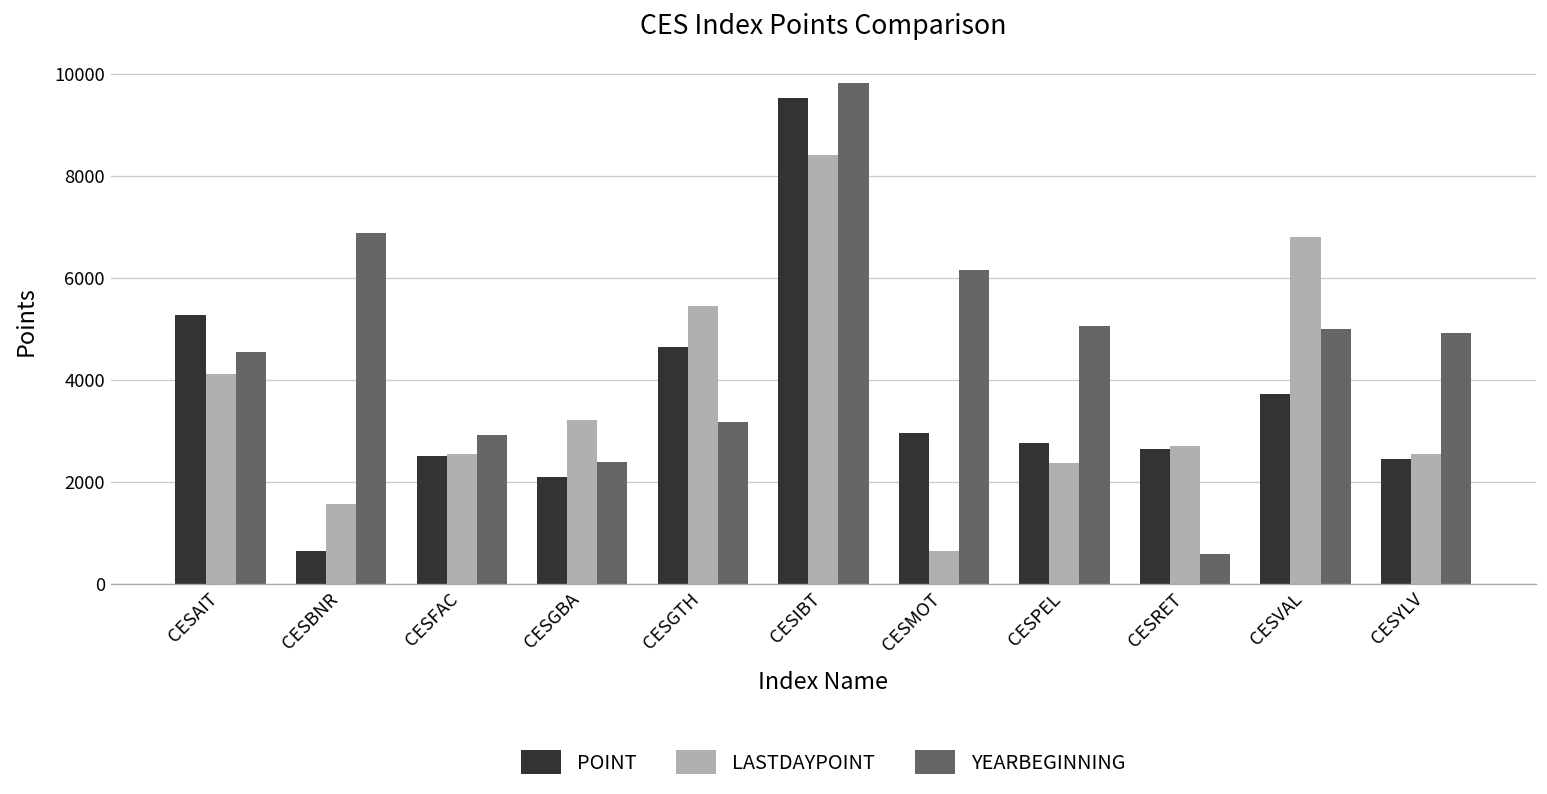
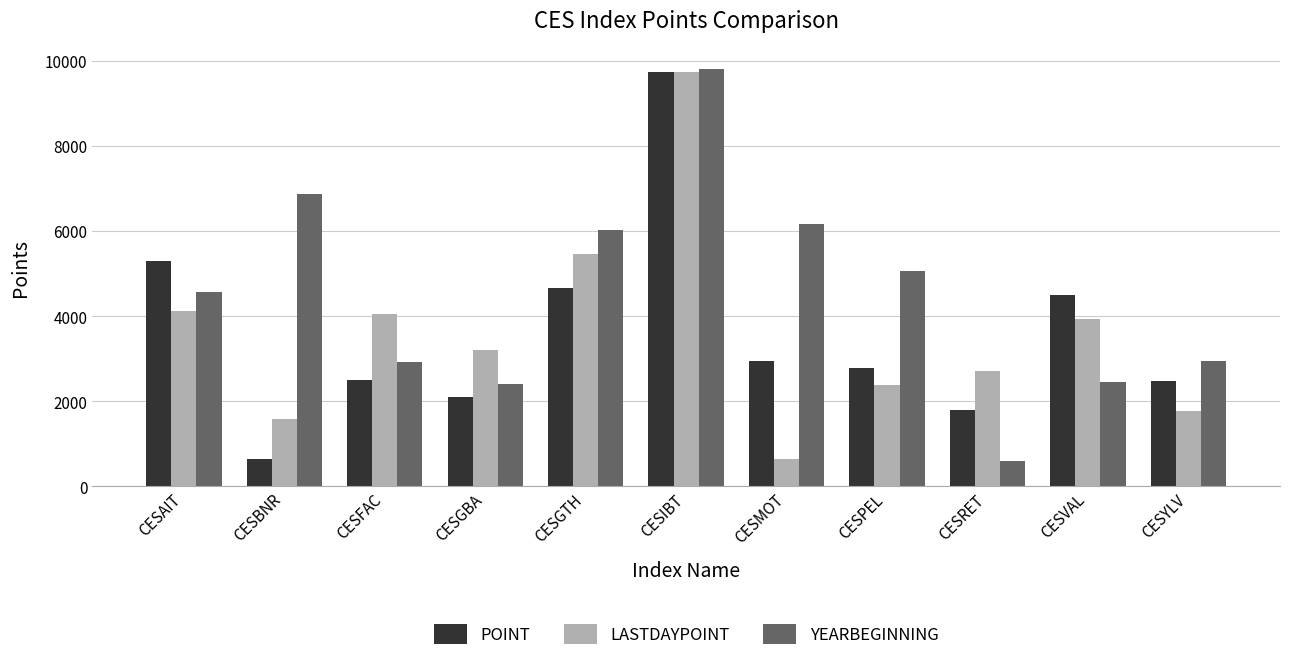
  {
    "POINT": {
      "CESAIT": 5300,
      "CESBNR": 600,
      "CESFAC": 2500,
      "CESGBA": 2100,
      "CESGTH": 4700,
-     "CESIBT": 9500,
+     "CESIBT": 9800,
      "CESMOT": 3000,
      "CESPEL": 2800,
-     "CESRET": 2700,
-     "CESVAL": 3700,
+     "CESRET": 1800,
+     "CESVAL": 4500,
      "CESYLV": 2500
    },
    "LASTDAYPOINT": {
      "CESAIT": 4100,
      "CESBNR": 1600,
-     "CESFAC": 2600,
+     "CESFAC": 4000,
      "CESGBA": 3200,
      "CESGTH": 5500,
-     "CESIBT": 8400,
+     "CESIBT": 9700,
      "CESMOT": 600,
      "CESPEL": 2400,
      "CESRET": 2700,
-     "CESVAL": 6800,
-     "CESYLV": 2600
+     "CESVAL": 3900,
+     "CESYLV": 1800
    },
    "YEARBEGINNING": {
      "CESAIT": 4600,
      "CESBNR": 6900,
      "CESFAC": 2900,
      "CESGBA": 2400,
-     "CESGTH": 3200,
+     "CESGTH": 6000,
      "CESIBT": 9800,
      "CESMOT": 6200,
      "CESPEL": 5100,
      "CESRET": 600,
-     "CESVAL": 5000,
-     "CESYLV": 4900
+     "CESVAL": 2500,
+     "CESYLV": 3000
    }
  }
